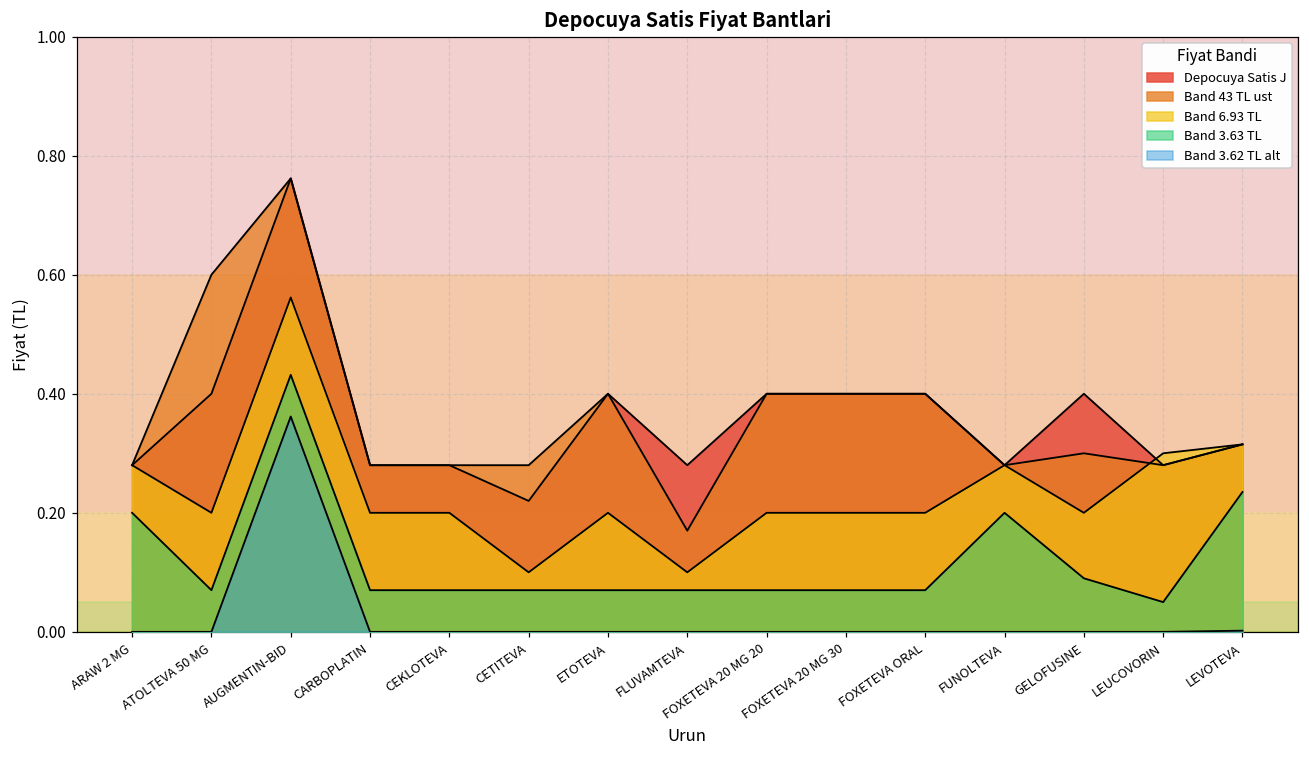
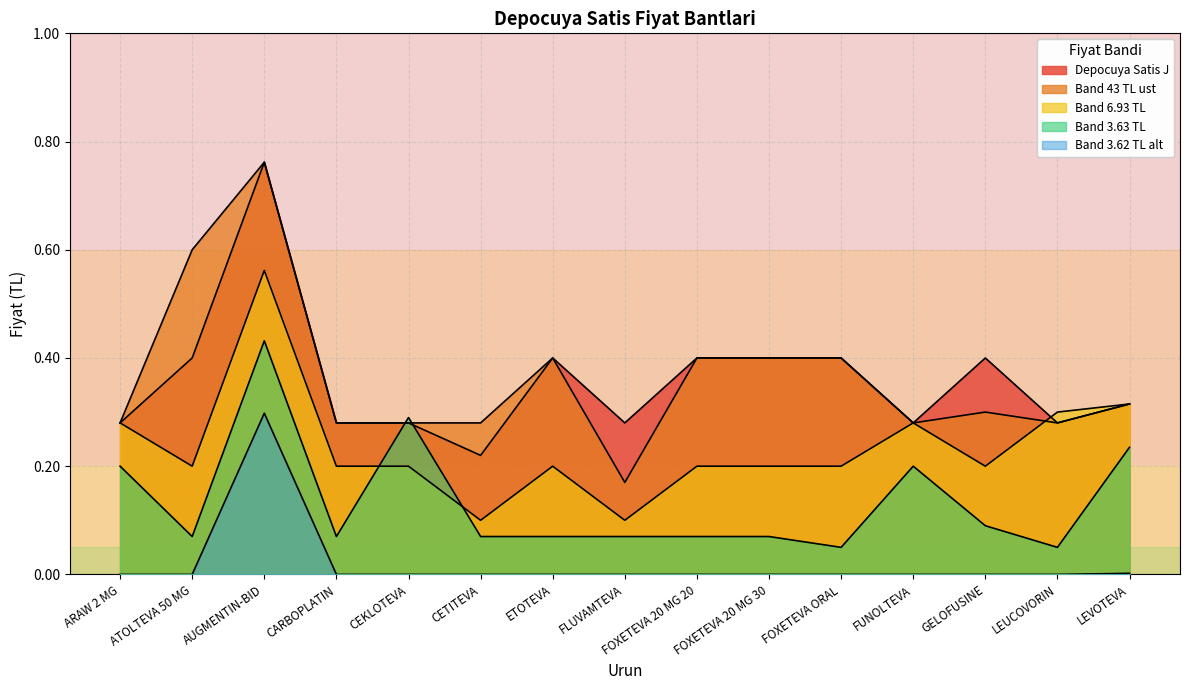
  {
    "Band 6.93 TL": {
      "ATOLTEVA 50 MG": 0.20,
      "AUGMENTIN-BID": 0.56,
      "CARBOPLATIN": 0.20,
      "CEKLOTEVA": 0.20,
      "CETITEVA": 0.10,
      "ETOTEVA": 0.20,
      "FLUVAMTEVA": 0.10,
      "FOXETEVA 20 MG 20": 0.20,
      "FOXETEVA 20 MG 30": 0.20,
      "FOXETEVA ORAL": 0.20,
      "GELOFUSINE": 0.20,
      "LEUCOVORIN": 0.30
    },
    "Band 3.63 TL": {
      "ARAW 2 MG": 0.20,
      "ATOLTEVA 50 MG": 0.07,
      "AUGMENTIN-BID": 0.43,
      "CARBOPLATIN": 0.07,
-     "CEKLOTEVA": 0.07,
+     "CEKLOTEVA": 0.29,
      "CETITEVA": 0.07,
      "ETOTEVA": 0.07,
      "FLUVAMTEVA": 0.07,
      "FOXETEVA 20 MG 20": 0.07,
      "FOXETEVA 20 MG 30": 0.07,
-     "FOXETEVA ORAL": 0.07,
+     "FOXETEVA ORAL": 0.05,
      "FUNOLTEVA": 0.20,
      "GELOFUSINE": 0.09,
      "LEUCOVORIN": 0.05,
      "LEVOTEVA": 0.24
    },
    "Band 3.62 TL alt": {
      "ARAW 2 MG": 0.00,
      "ATOLTEVA 50 MG": 0.00,
-     "AUGMENTIN-BID": 0.36,
+     "AUGMENTIN-BID": 0.30,
      "CARBOPLATIN": 0.00,
      "CEKLOTEVA": 0.00,
      "CETITEVA": 0.00,
      "ETOTEVA": 0.00,
      "FLUVAMTEVA": 0.00,
      "FOXETEVA 20 MG 20": 0.00,
      "FOXETEVA 20 MG 30": 0.00,
      "FOXETEVA ORAL": 0.00,
      "FUNOLTEVA": 0.00,
      "GELOFUSINE": 0.00,
      "LEUCOVORIN": 0.00,
      "LEVOTEVA": 0.00
    }
  }
